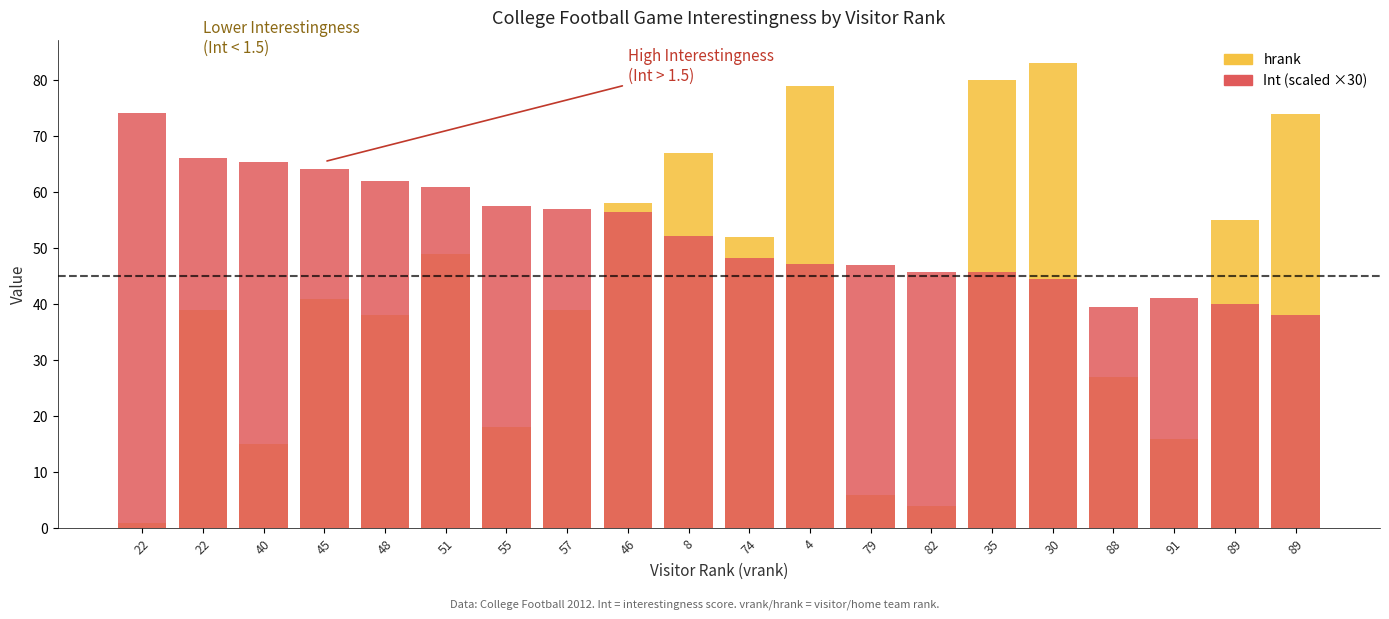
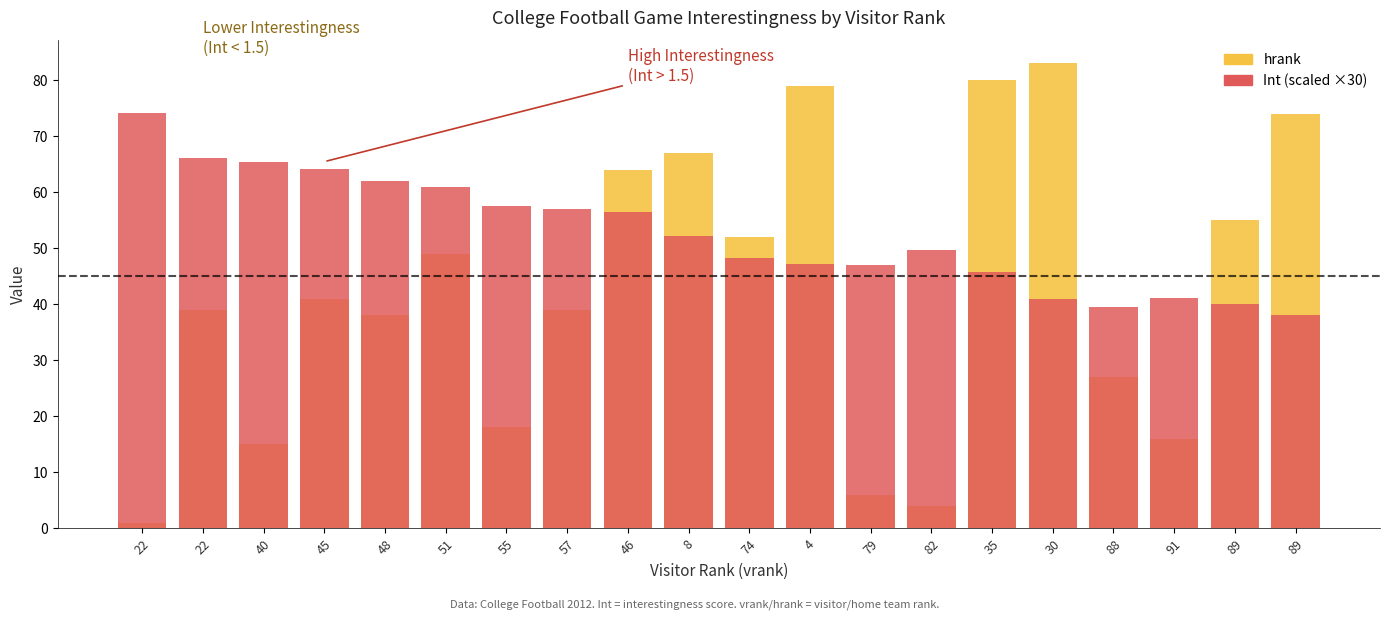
  {
    "hrank": {
-     "46": 58,
+     "46": 64,
      "74": 52,
      "4": 79,
      "35": 80,
      "30": 83
    },
    "Int (scaled ×30)": {
      "40": 65,
      "45": 64,
      "48": 62,
      "51": 61,
      "55": 57,
      "57": 57,
      "79": 47,
-     "82": 46,
-     "30": 44,
+     "82": 50,
+     "30": 41,
      "88": 39,
      "91": 41
    }
  }
